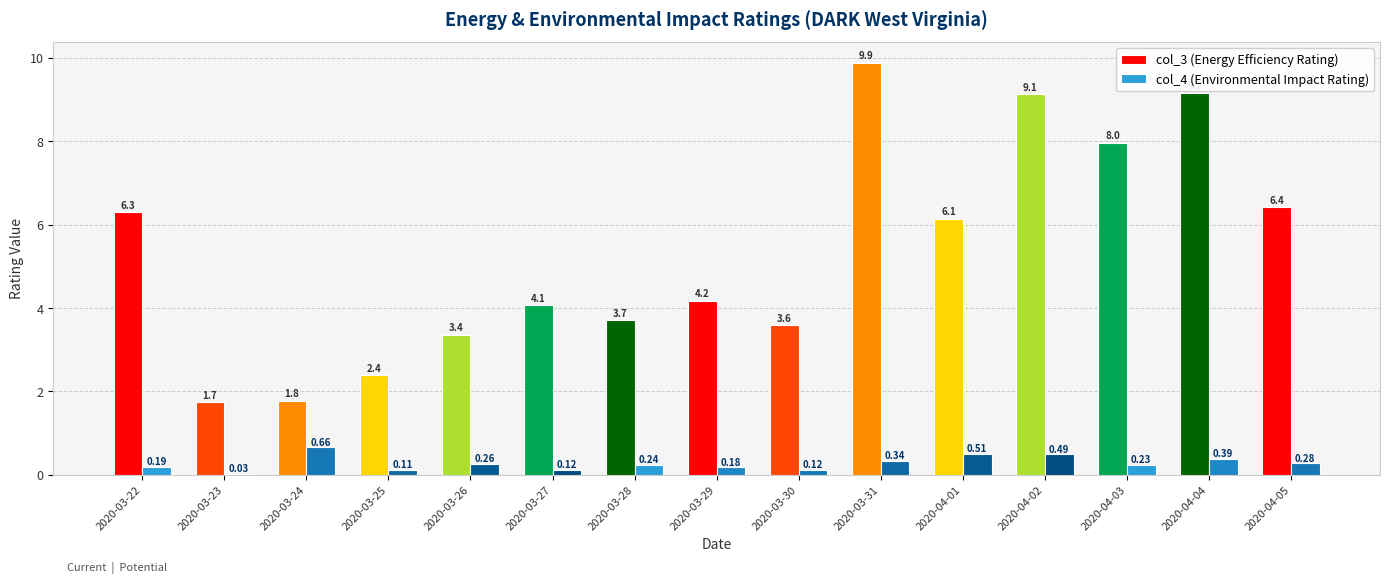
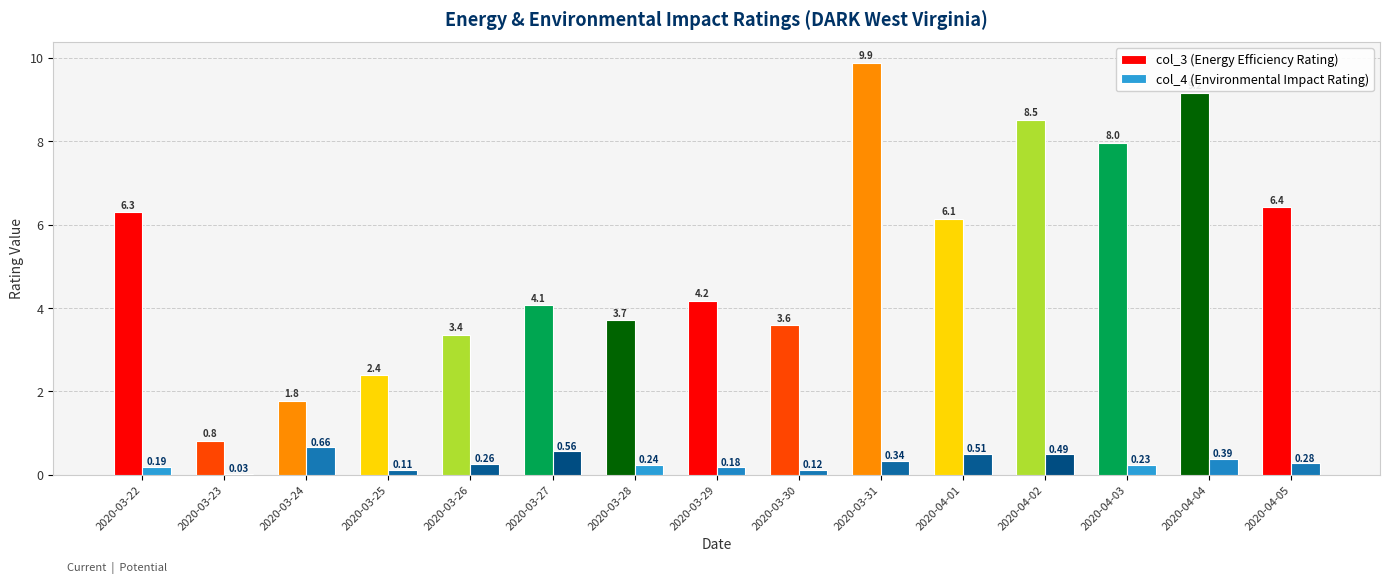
  {
    "col_3 (Energy Efficiency Rating)": {
      "2020-03-22": 6.3,
-     "2020-03-23": 1.7,
+     "2020-03-23": 0.8,
      "2020-03-24": 1.8,
      "2020-03-25": 2.4,
      "2020-03-26": 3.4,
      "2020-03-27": 4.1,
      "2020-03-28": 3.7,
      "2020-03-29": 4.2,
      "2020-03-30": 3.6,
      "2020-03-31": 9.9,
      "2020-04-01": 6.1,
-     "2020-04-02": 9.1,
+     "2020-04-02": 8.5,
      "2020-04-03": 8.0,
      "2020-04-05": 6.4
    },
    "col_4 (Environmental Impact Rating)": {
      "2020-03-22": 0.19,
      "2020-03-23": 0.03,
      "2020-03-24": 0.66,
      "2020-03-25": 0.11,
      "2020-03-26": 0.26,
-     "2020-03-27": 0.12,
+     "2020-03-27": 0.56,
      "2020-03-28": 0.24,
      "2020-03-29": 0.18,
      "2020-03-30": 0.12,
      "2020-03-31": 0.34,
      "2020-04-01": 0.51,
      "2020-04-02": 0.49,
      "2020-04-03": 0.23,
      "2020-04-04": 0.39,
      "2020-04-05": 0.28
    }
  }
